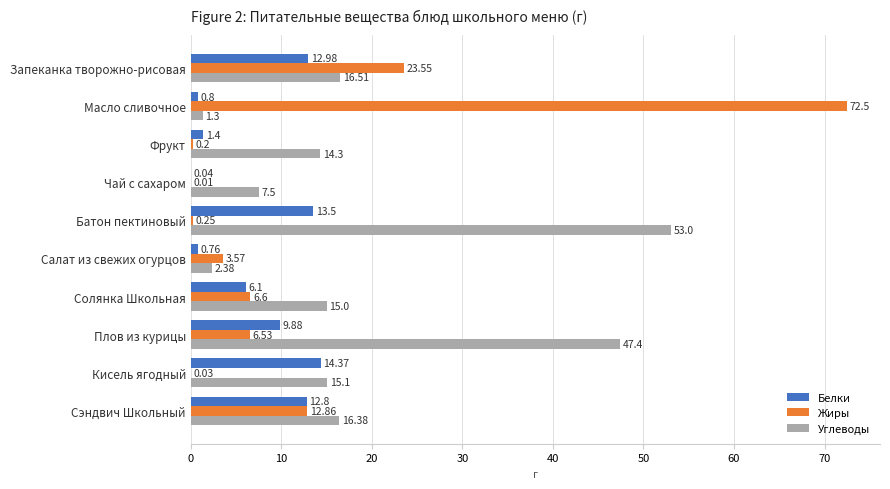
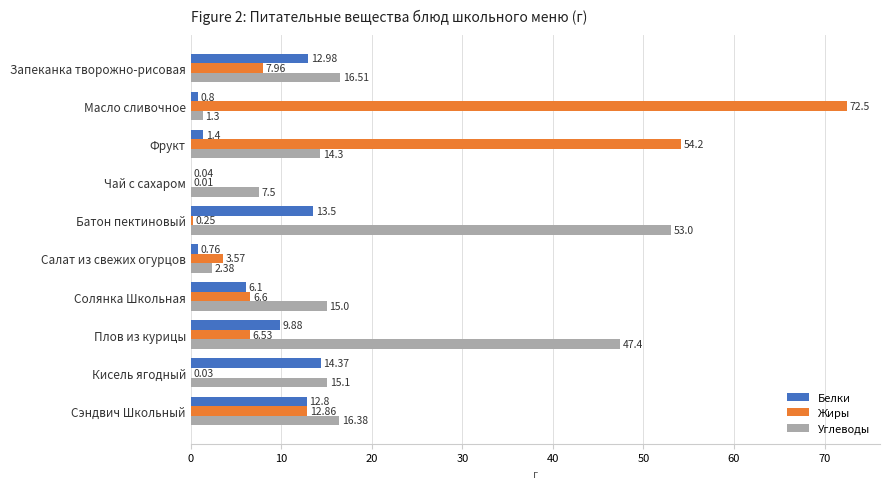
  {
    "Белки": {
      "Запеканка творожно-рисовая": 12.98,
      "Масло сливочное": 0.8,
      "Фрукт": 1.4,
      "Чай с сахаром": 0.04,
      "Батон пектиновый": 13.5,
      "Салат из свежих огурцов": 0.76,
      "Солянка Школьная": 6.1,
      "Плов из курицы": 9.88,
      "Кисель ягодный": 14.37,
      "Сэндвич Школьный": 12.8
    },
    "Жиры": {
-     "Запеканка творожно-рисовая": 23.55,
+     "Запеканка творожно-рисовая": 7.96,
      "Масло сливочное": 72.5,
-     "Фрукт": 0.2,
+     "Фрукт": 54.2,
      "Чай с сахаром": 0.01,
      "Батон пектиновый": 0.25,
      "Салат из свежих огурцов": 3.57,
      "Солянка Школьная": 6.6,
      "Плов из курицы": 6.53,
      "Кисель ягодный": 0.03,
      "Сэндвич Школьный": 12.86
    },
    "Углеводы": {
      "Запеканка творожно-рисовая": 16.51,
      "Масло сливочное": 1.3,
      "Фрукт": 14.3,
      "Чай с сахаром": 7.5,
      "Батон пектиновый": 53.0,
      "Салат из свежих огурцов": 2.38,
      "Солянка Школьная": 15.0,
      "Плов из курицы": 47.4,
      "Кисель ягодный": 15.1,
      "Сэндвич Школьный": 16.38
    }
  }
